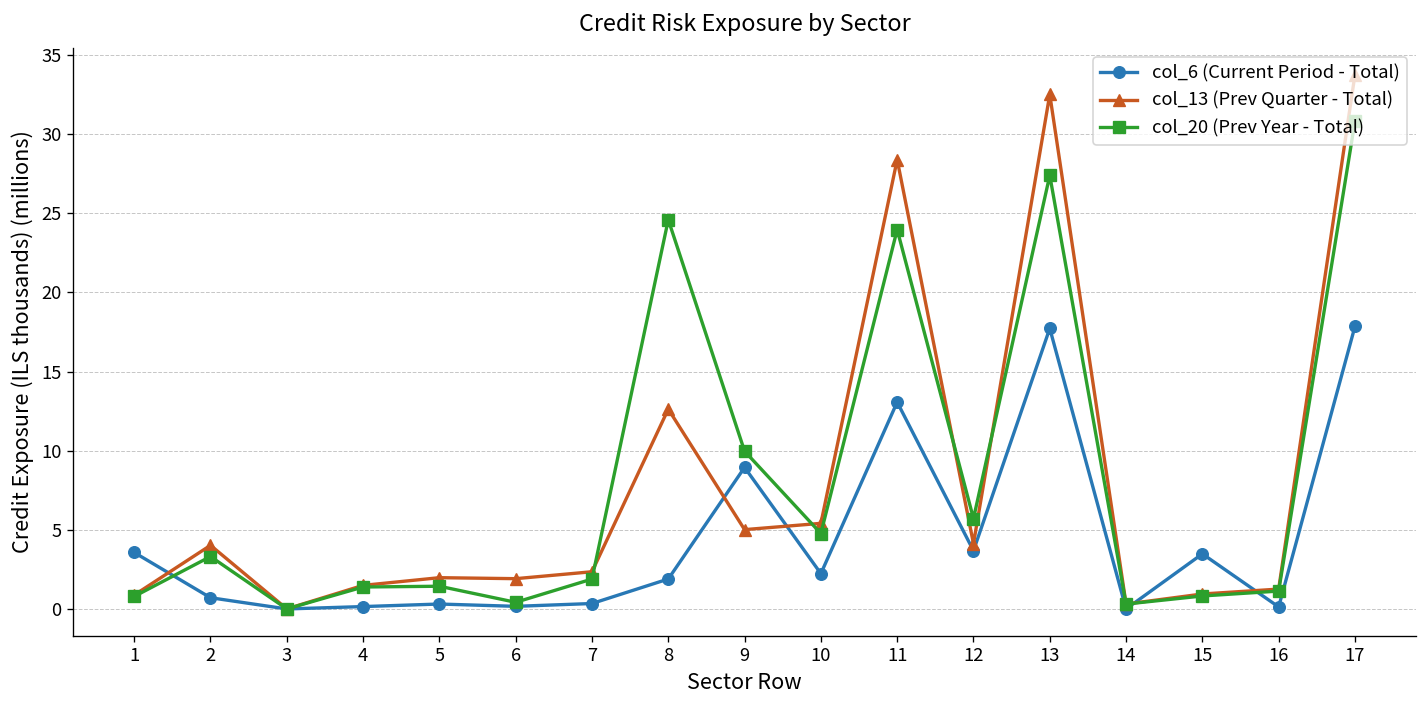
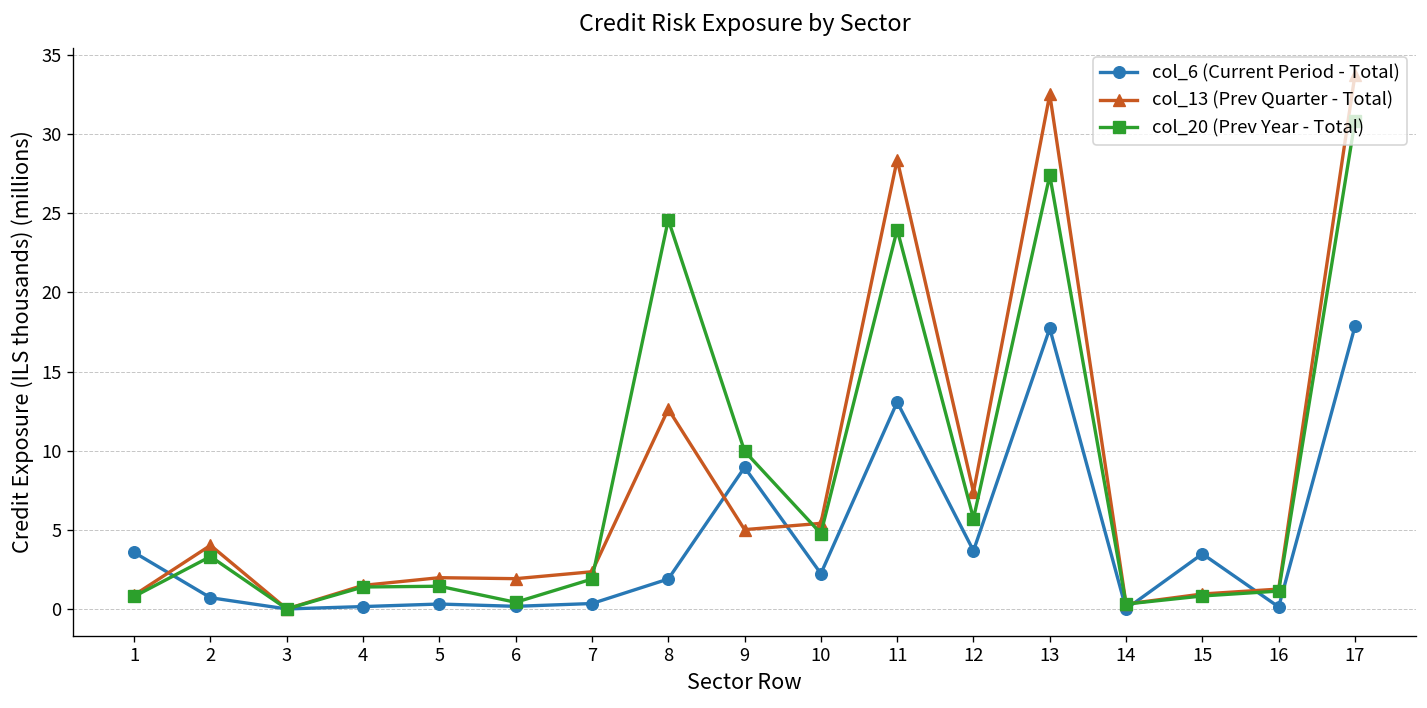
  {
    "col_6 (Current Period - Total)": {
      "1": 3.6,
      "2": 0.7,
      "4": 0.2,
      "5": 0.3,
      "6": 0.2,
      "7": 0.3,
      "8": 1.9,
      "9": 8.9,
      "10": 2.2,
      "11": 13.1,
      "12": 3.7,
      "13": 17.7,
      "14": 0.0,
      "15": 3.5,
      "16": 0.1,
      "17": 17.9
    },
    "col_13 (Prev Quarter - Total)": {
      "2": 4.0,
      "5": 2.0,
      "6": 1.9,
      "7": 2.4,
      "8": 12.6,
      "9": 5.0,
      "10": 5.4,
      "11": 28.4,
-     "12": 4.1,
+     "12": 7.4,
      "13": 32.5
    },
    "col_20 (Prev Year - Total)": {
      "2": 3.3,
      "5": 1.4,
      "6": 0.4,
      "7": 1.9,
      "8": 24.6,
      "9": 10.0,
      "10": 4.8,
      "11": 24.0,
      "12": 5.7,
      "13": 27.4
    }
  }
